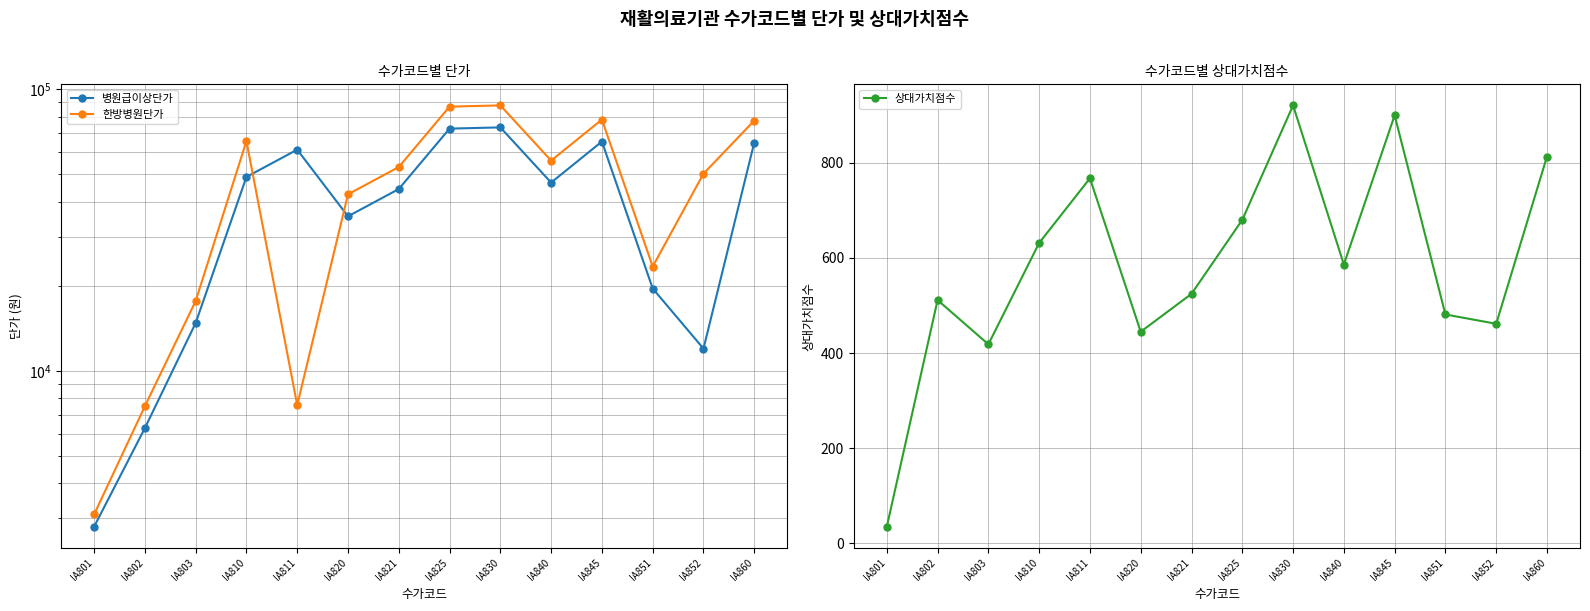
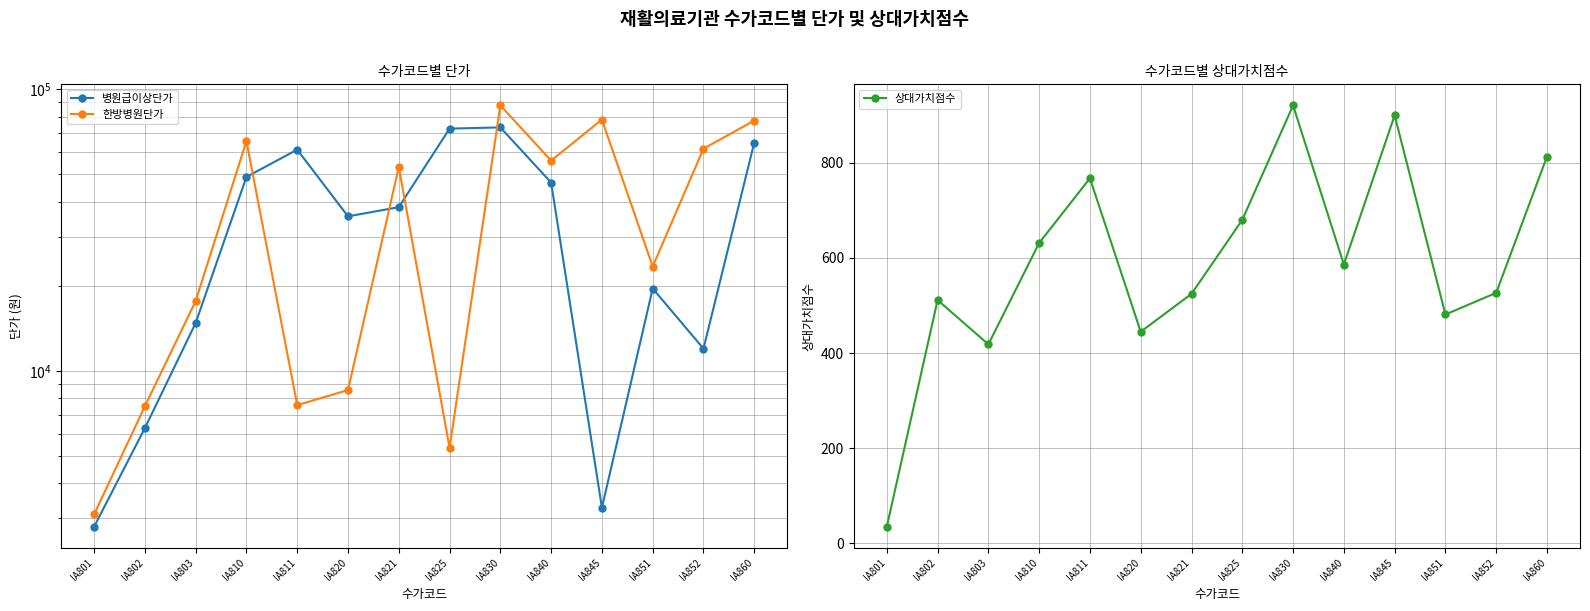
  {
    "수가코드별 단가": {
      "병원급이상단가": {
        "IA801": 2800,
        "IA802": 6300,
        "IA803": 15000,
        "IA810": 49000,
        "IA811": 61000,
        "IA820": 35000,
-       "IA821": 44000,
+       "IA821": 38000,
        "IA825": 73000,
        "IA830": 73000,
        "IA840": 47000,
-       "IA845": 65000,
+       "IA845": 3300,
        "IA851": 20000,
        "IA852": 12000,
        "IA860": 65000
      },
      "한방병원단가": {
        "IA801": 3100,
        "IA802": 7500,
        "IA803": 18000,
        "IA810": 66000,
        "IA811": 7600,
-       "IA820": 42000,
+       "IA820": 8600,
        "IA821": 53000,
-       "IA825": 87000,
+       "IA825": 5300,
        "IA830": 88000,
        "IA840": 56000,
        "IA845": 78000,
        "IA851": 24000,
-       "IA852": 50000,
+       "IA852": 62000,
        "IA860": 78000
      }
    },
    "수가코드별 상대가치점수": {
      "IA801": 40,
      "IA802": 510,
      "IA803": 420,
      "IA810": 630,
      "IA811": 770,
      "IA820": 440,
      "IA821": 520,
      "IA825": 680,
      "IA830": 920,
      "IA840": 590,
      "IA845": 900,
      "IA851": 480,
-     "IA852": 460,
+     "IA852": 530,
      "IA860": 810
    }
  }
